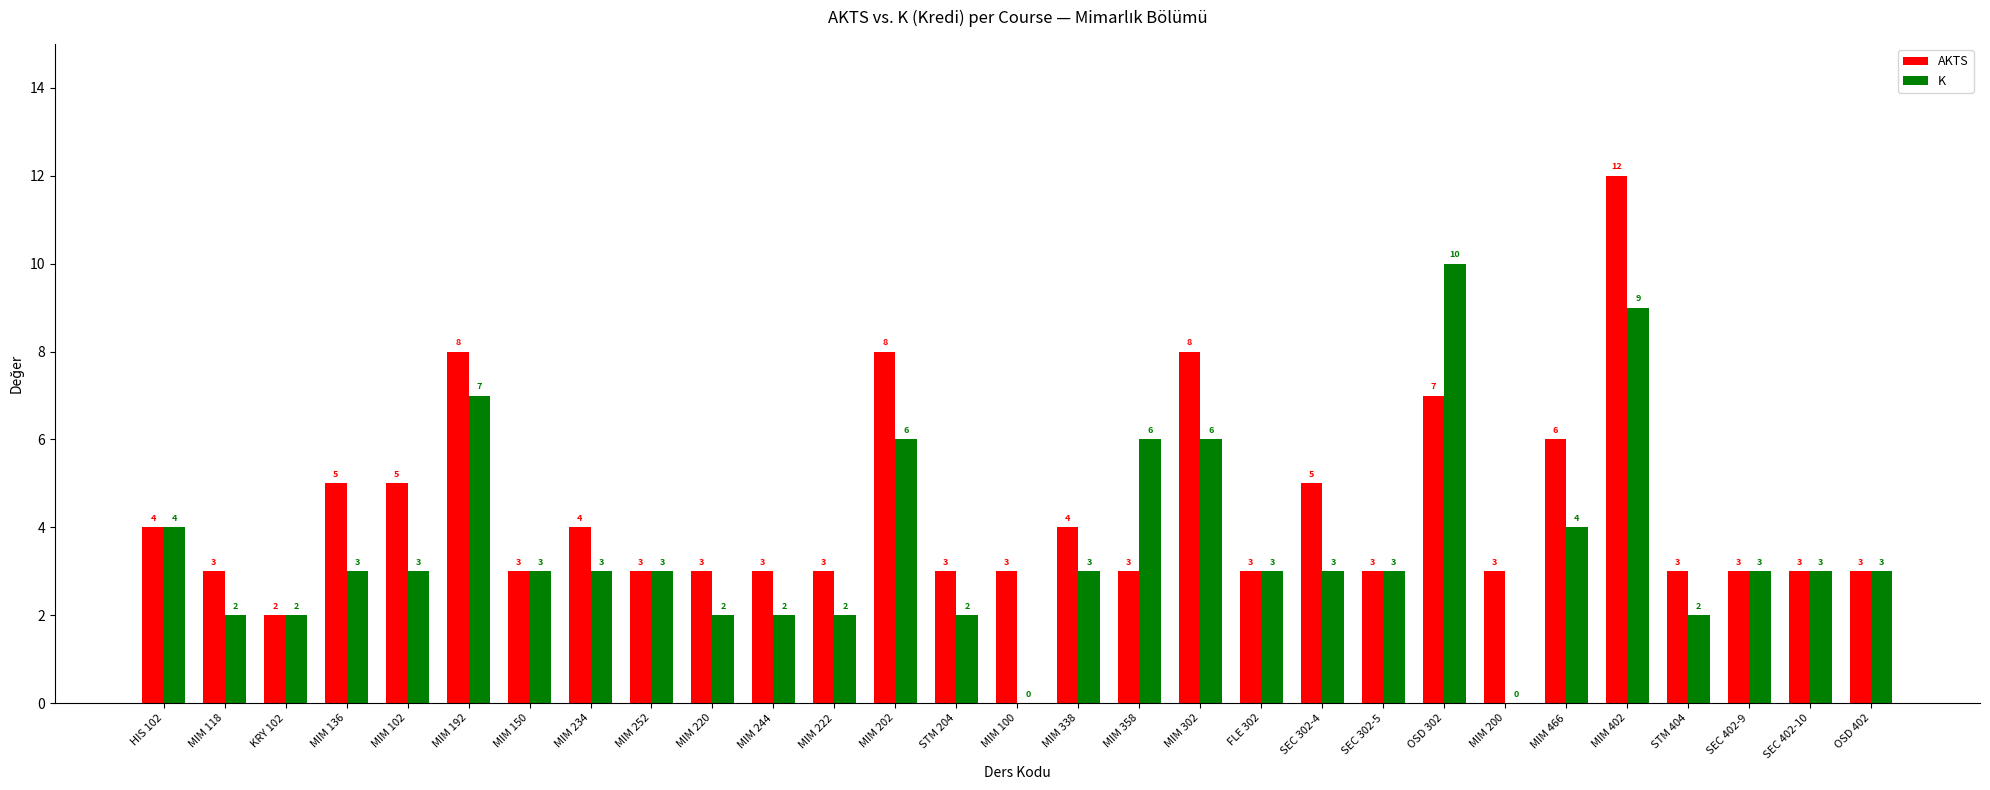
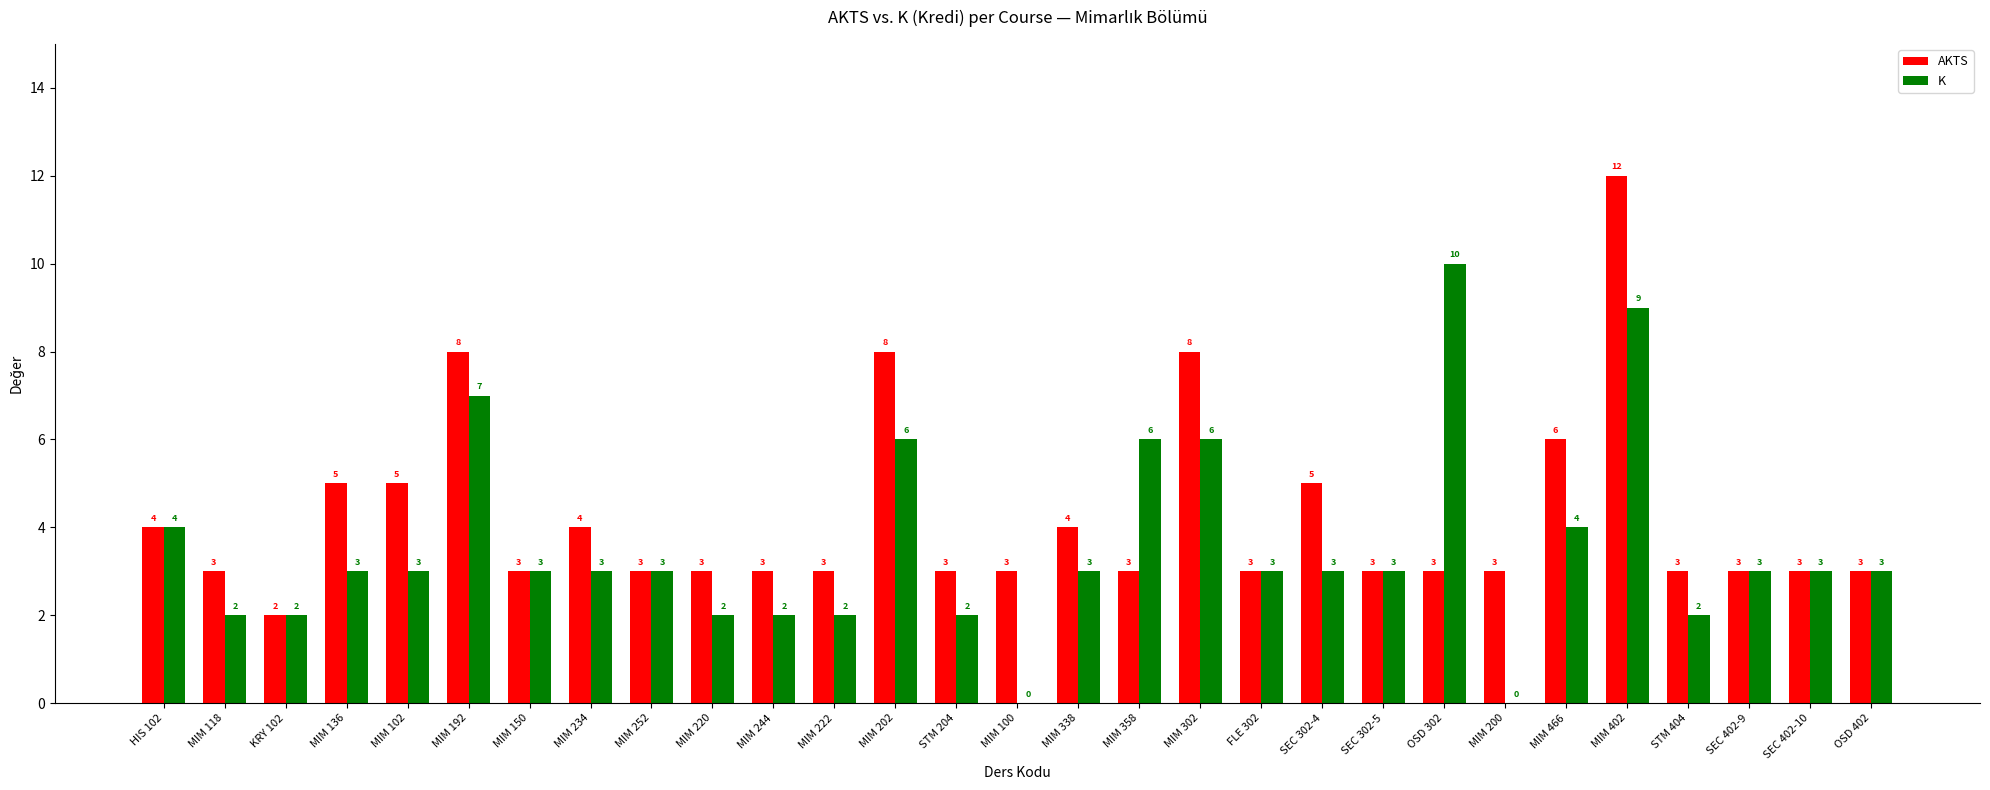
  {
    "AKTS": {
      "HIS 102": 4,
      "MIM 118": 3,
      "KRY 102": 2,
      "MIM 136": 5,
      "MIM 102": 5,
      "MIM 192": 8,
      "MIM 150": 3,
      "MIM 234": 4,
      "MIM 252": 3,
      "MIM 220": 3,
      "MIM 244": 3,
      "MIM 222": 3,
      "MIM 202": 8,
      "STM 204": 3,
      "MIM 100": 3,
      "MIM 338": 4,
      "MIM 358": 3,
      "MIM 302": 8,
      "FLE 302": 3,
      "SEC 302-4": 5,
      "SEC 302-5": 3,
-     "OSD 302": 7,
+     "OSD 302": 3,
      "MIM 200": 3,
      "MIM 466": 6,
      "MIM 402": 12,
      "STM 404": 3,
      "SEC 402-9": 3,
      "SEC 402-10": 3,
      "OSD 402": 3
    },
    "K": {
      "HIS 102": 4,
      "MIM 118": 2,
      "KRY 102": 2,
      "MIM 136": 3,
      "MIM 102": 3,
      "MIM 192": 7,
      "MIM 150": 3,
      "MIM 234": 3,
      "MIM 252": 3,
      "MIM 220": 2,
      "MIM 244": 2,
      "MIM 222": 2,
      "MIM 202": 6,
      "STM 204": 2,
      "MIM 100": 0,
      "MIM 338": 3,
      "MIM 358": 6,
      "MIM 302": 6,
      "FLE 302": 3,
      "SEC 302-4": 3,
      "SEC 302-5": 3,
      "OSD 302": 10,
      "MIM 200": 0,
      "MIM 466": 4,
      "MIM 402": 9,
      "STM 404": 2,
      "SEC 402-9": 3,
      "SEC 402-10": 3,
      "OSD 402": 3
    }
  }
